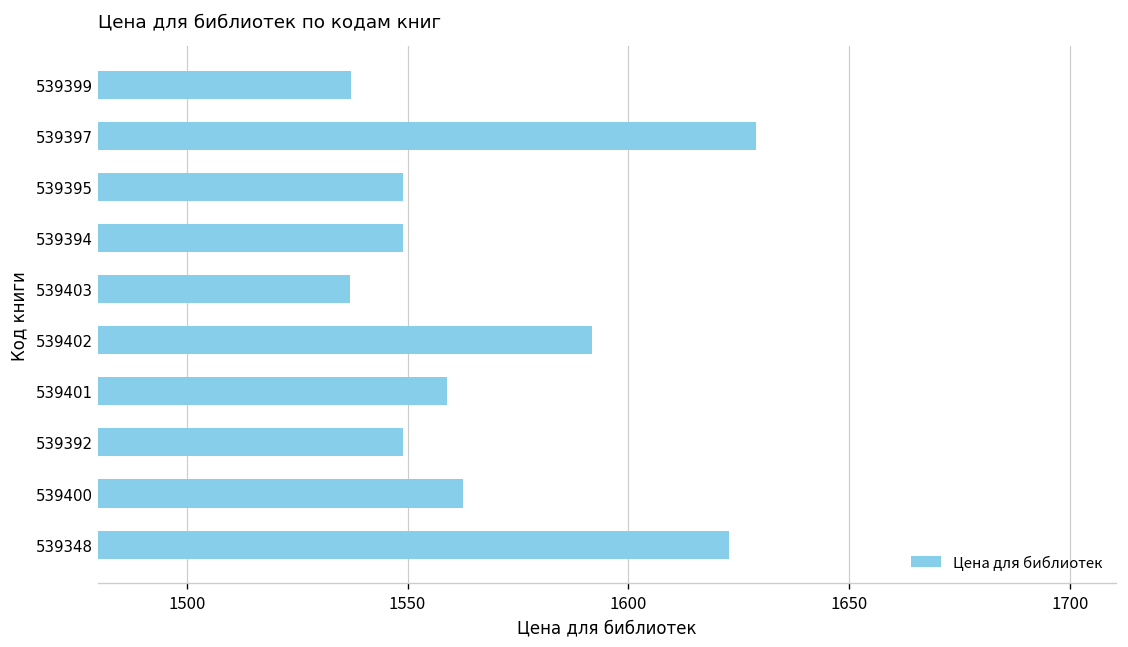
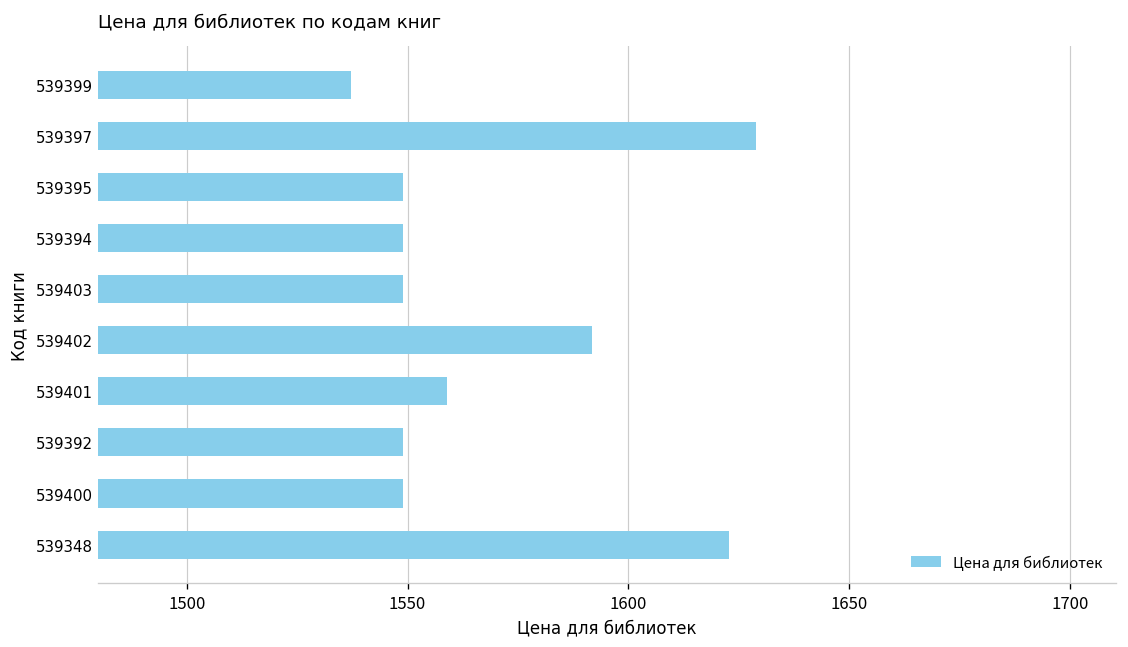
  {
    "539399": 1537,
    "539397": 1629,
    "539395": 1549,
    "539394": 1549,
-   "539403": 1537,
+   "539403": 1549,
    "539402": 1592,
    "539401": 1559,
    "539392": 1549,
-   "539400": 1563,
+   "539400": 1549,
    "539348": 1623
  }
